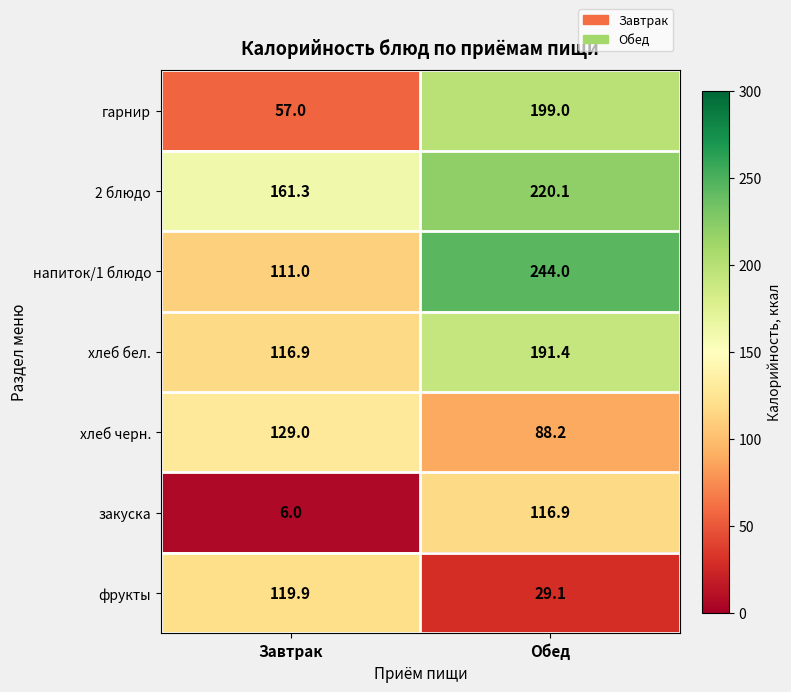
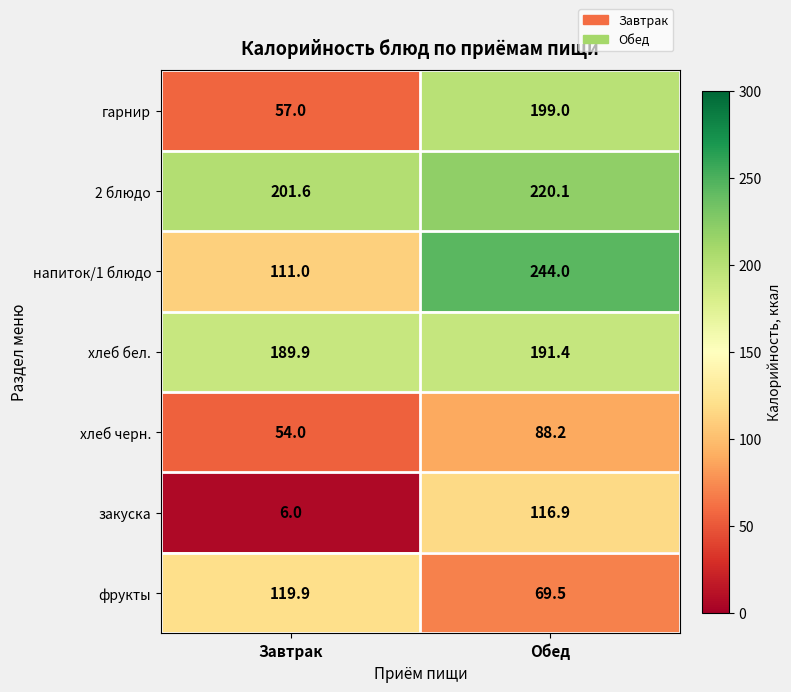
  {
    "гарнир": {
      "Завтрак": 57.0,
      "Обед": 199.0
    },
    "2 блюдо": {
-     "Завтрак": 161.3,
+     "Завтрак": 201.6,
      "Обед": 220.1
    },
    "напиток/1 блюдо": {
      "Завтрак": 111.0,
      "Обед": 244.0
    },
    "хлеб бел.": {
-     "Завтрак": 116.9,
+     "Завтрак": 189.9,
      "Обед": 191.4
    },
    "хлеб черн.": {
-     "Завтрак": 129.0,
+     "Завтрак": 54.0,
      "Обед": 88.2
    },
    "закуска": {
      "Завтрак": 6.0,
      "Обед": 116.9
    },
    "фрукты": {
      "Завтрак": 119.9,
-     "Обед": 29.1
+     "Обед": 69.5
    }
  }
